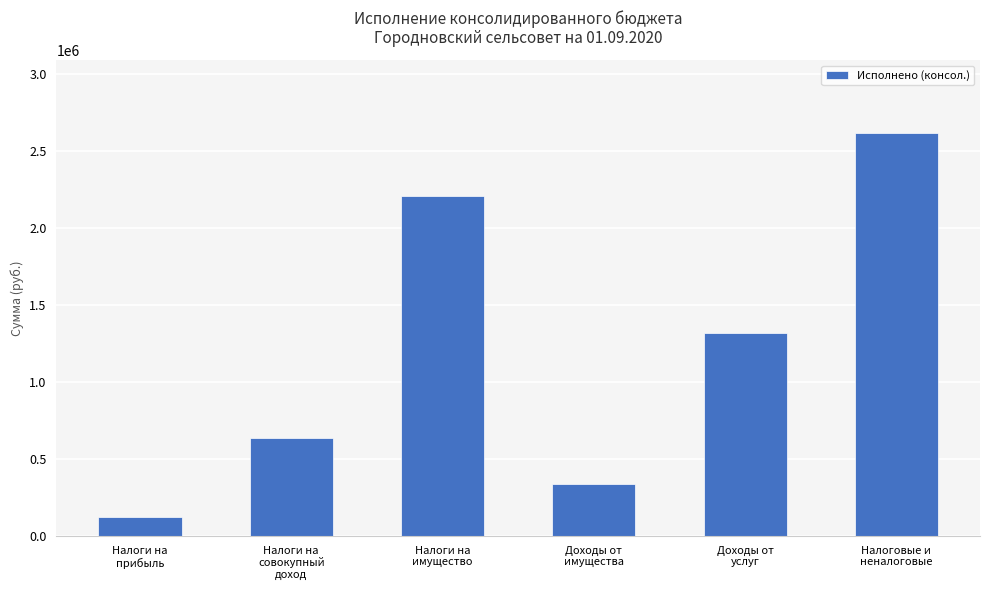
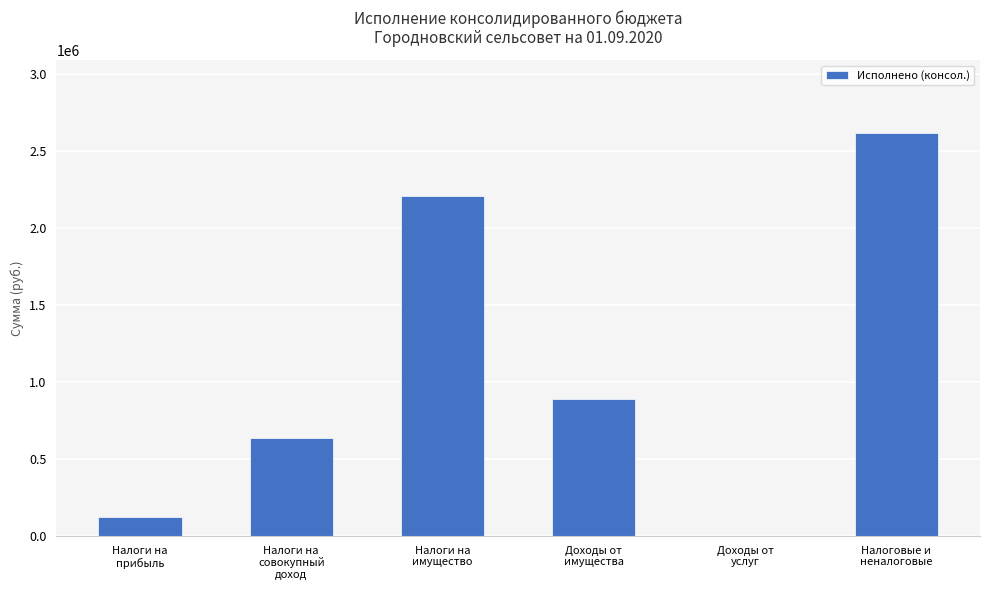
  {
    "Налоги на прибыль": 120000,
    "Налоги на совокупный доход": 630000,
    "Налоги на имущество": 2210000,
-   "Доходы от имущества": 340000,
-   "Доходы от услуг": 1320000,
+   "Доходы от имущества": 890000,
+   "Доходы от услуг": 0,
    "Налоговые и неналоговые": 2620000
  }
